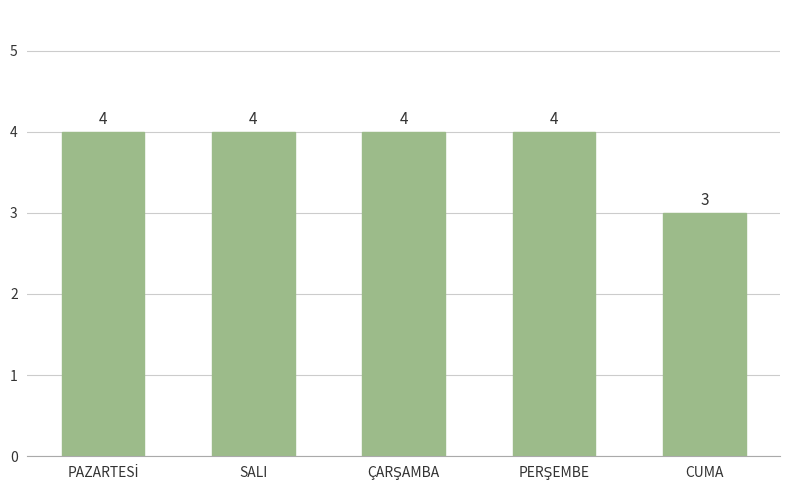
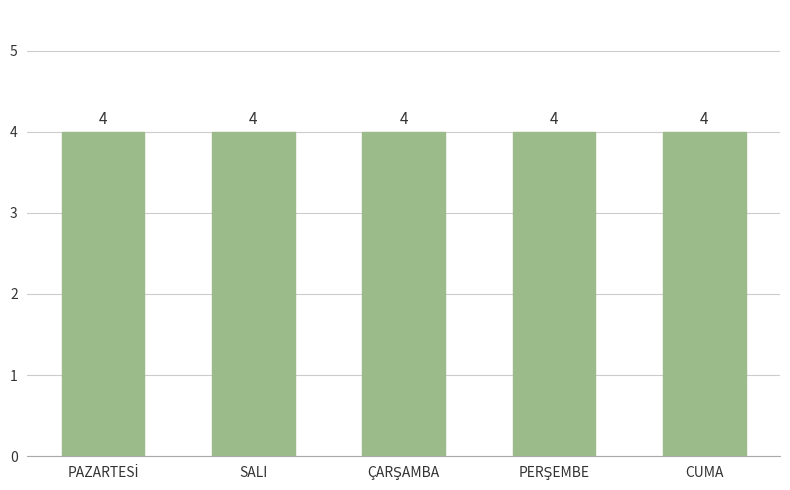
  {
    "PAZARTESİ": 4,
    "SALI": 4,
    "ÇARŞAMBA": 4,
    "PERŞEMBE": 4,
-   "CUMA": 3
+   "CUMA": 4
  }
